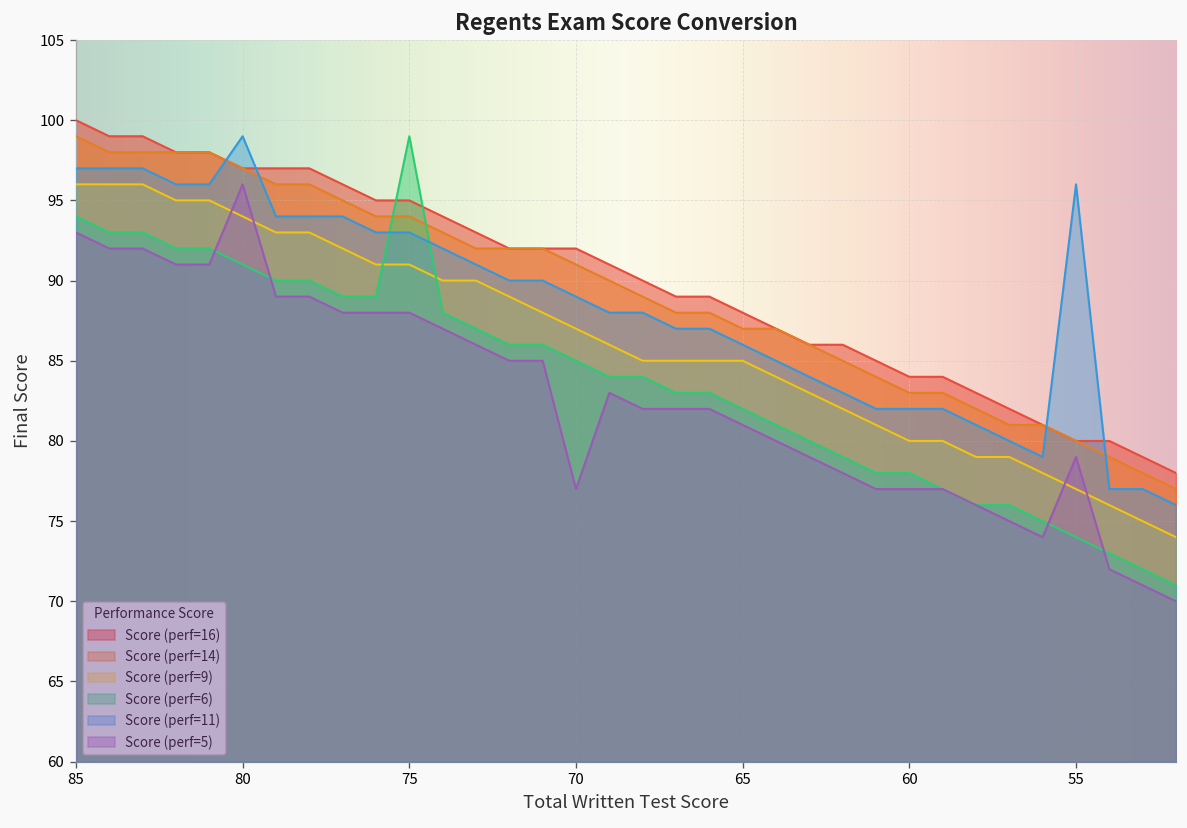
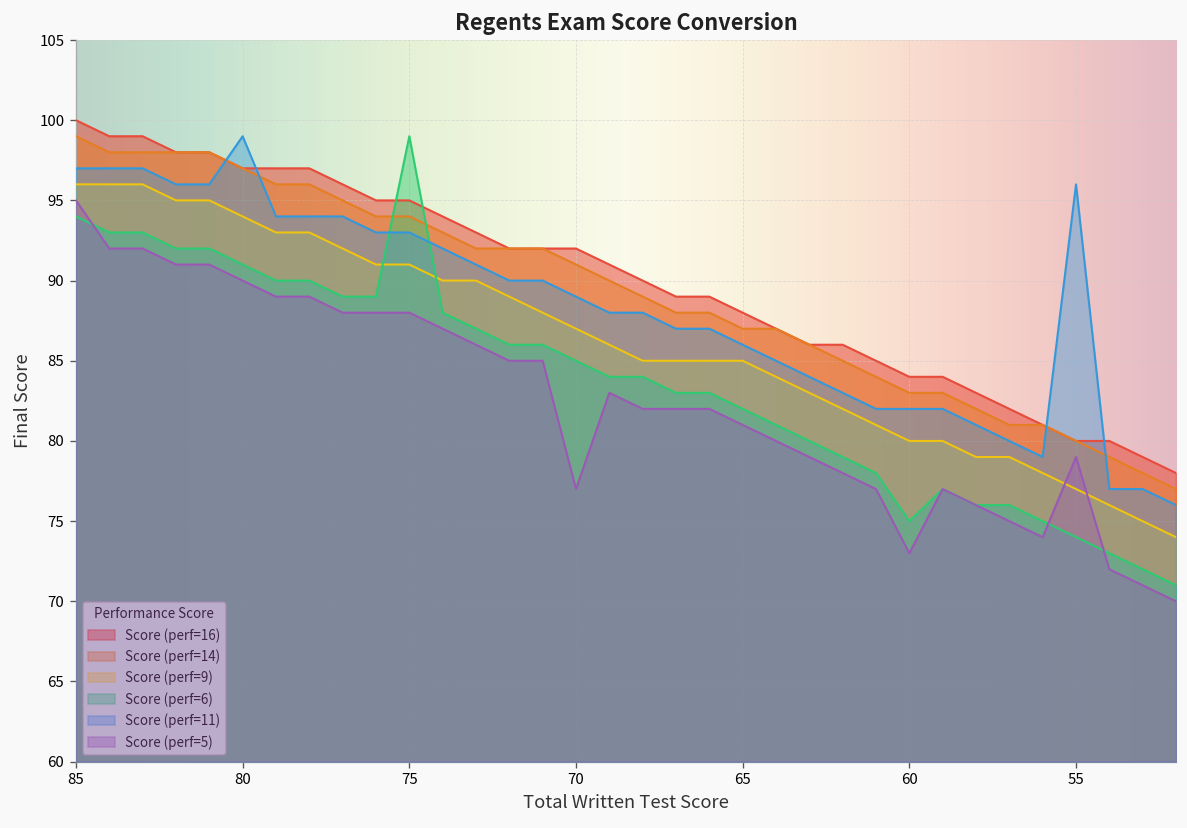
  {
    "Score (perf=6)": {
      "85": 94,
      "80": 91,
      "75": 99,
      "70": 85,
      "65": 82,
-     "60": 78,
+     "60": 75,
      "55": 74
    },
    "Score (perf=11)": {
      "85": 97,
      "80": 99,
      "75": 93,
      "70": 89,
      "65": 86,
      "60": 82,
      "55": 96
    },
    "Score (perf=5)": {
-     "85": 93,
-     "80": 96,
+     "85": 95,
+     "80": 90,
      "75": 88,
      "70": 77,
      "65": 81,
-     "60": 77,
+     "60": 73,
      "55": 79
    }
  }
